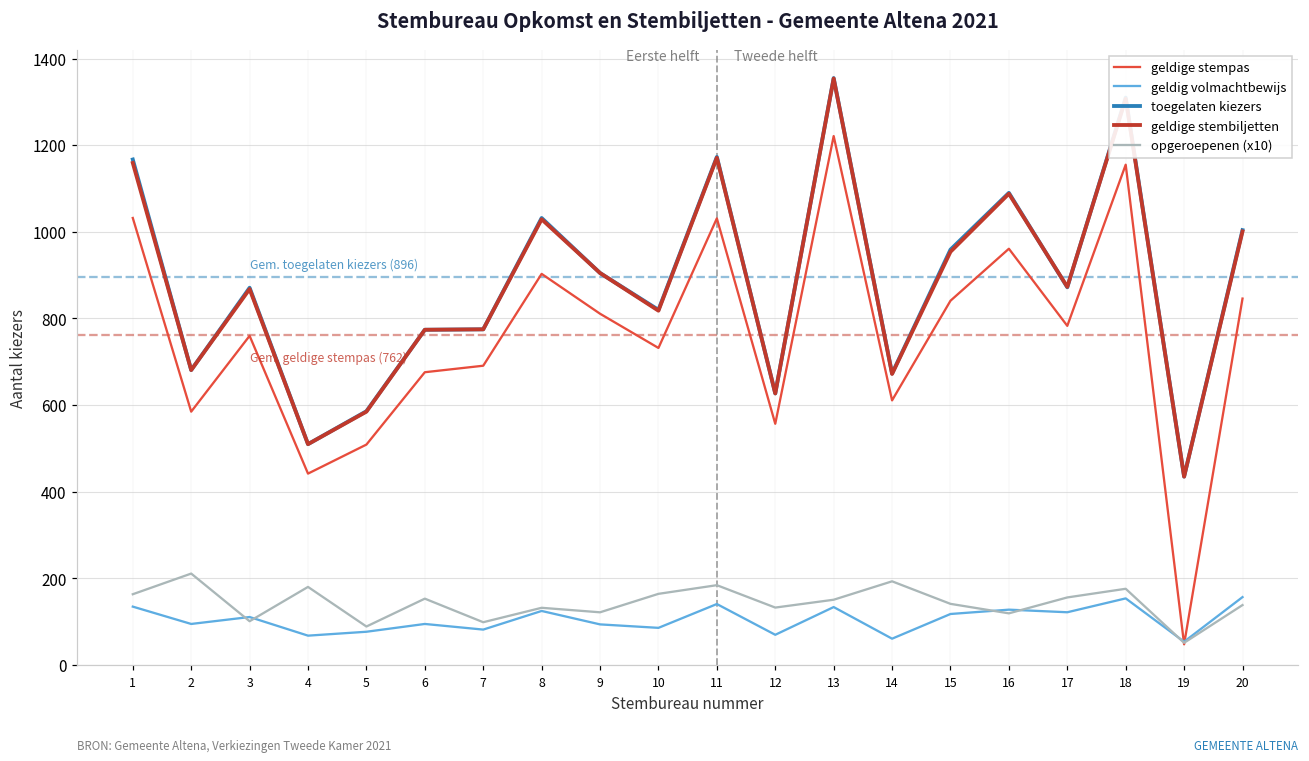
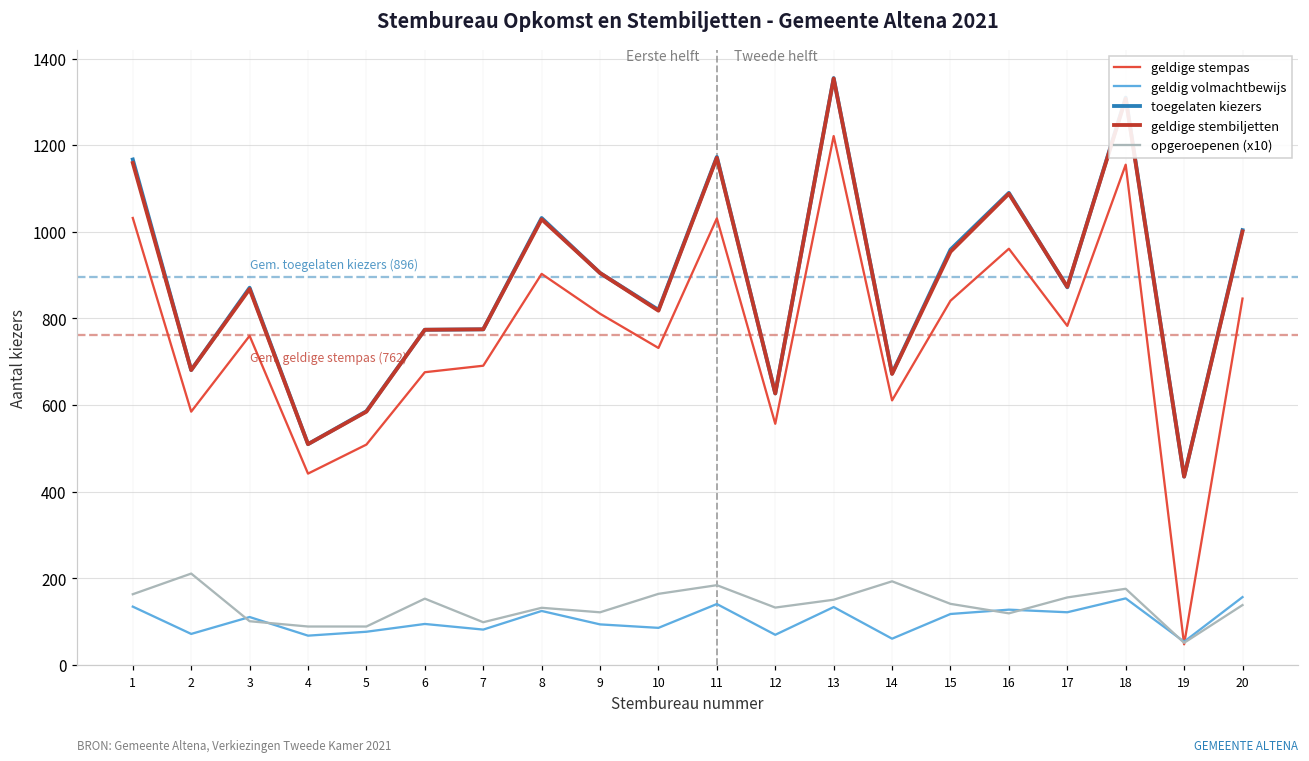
  {
    "geldig volmachtbewijs": {
      "1": 140,
-     "2": 100,
+     "2": 70,
      "3": 110,
      "4": 70,
      "5": 80,
      "6": 100,
      "7": 80,
      "8": 130,
      "9": 90,
      "10": 90,
      "11": 140,
      "12": 70,
      "13": 130,
      "14": 60,
      "15": 120,
      "16": 130,
      "17": 120,
      "18": 150,
      "20": 160
    },
    "toegelaten kiezers": {
      "1": 1170
    },
    "opgeroepenen (x10)": {
      "1": 160,
      "2": 210,
      "3": 100,
-     "4": 180,
+     "4": 90,
      "5": 90,
      "6": 150,
      "7": 100,
      "8": 130,
      "9": 120,
      "10": 160,
      "11": 180,
      "12": 130,
      "13": 150,
      "14": 190,
      "15": 140,
      "16": 120,
      "17": 160,
      "18": 180,
      "20": 140
    }
  }
